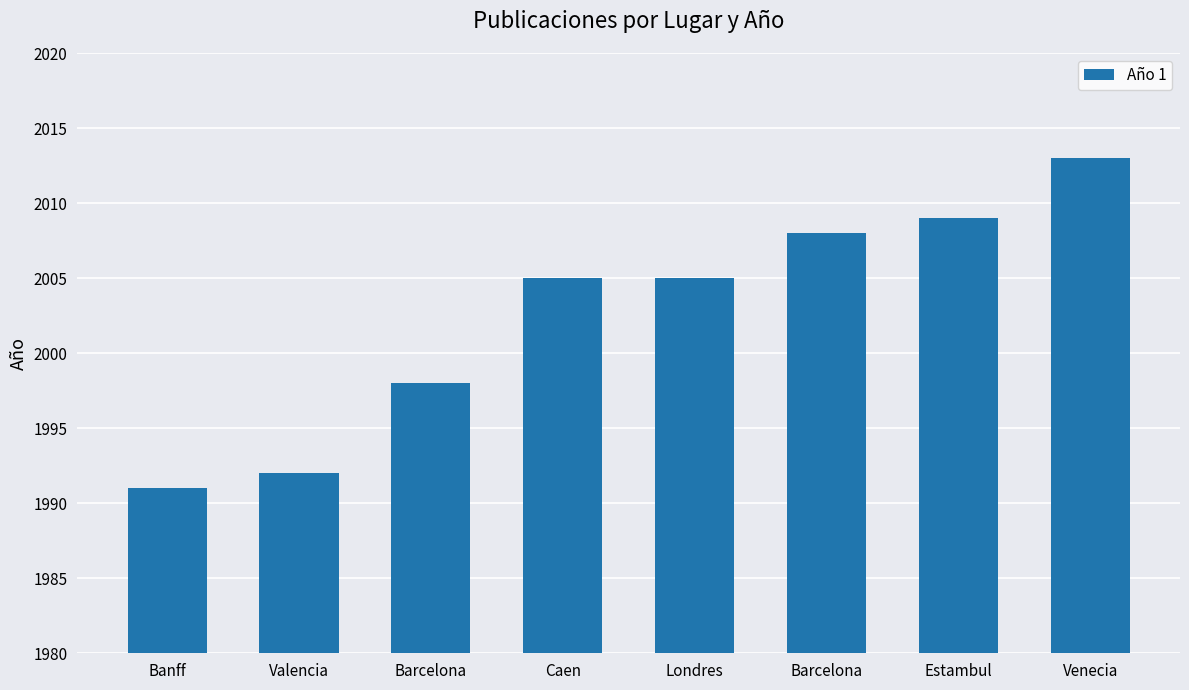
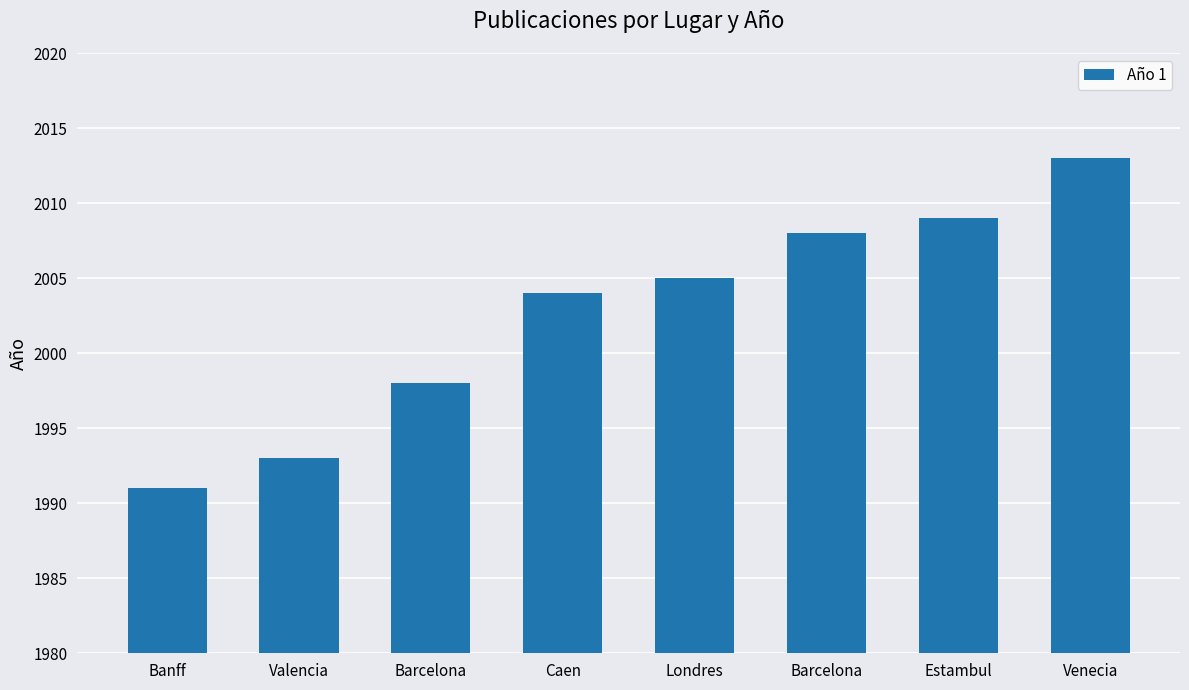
  {
    "Banff": 1991,
-   "Valencia": 1992,
-   "Caen": 2005,
+   "Valencia": 1993,
+   "Caen": 2004,
    "Londres": 2005,
    "Estambul": 2009,
    "Venecia": 2013
  }
